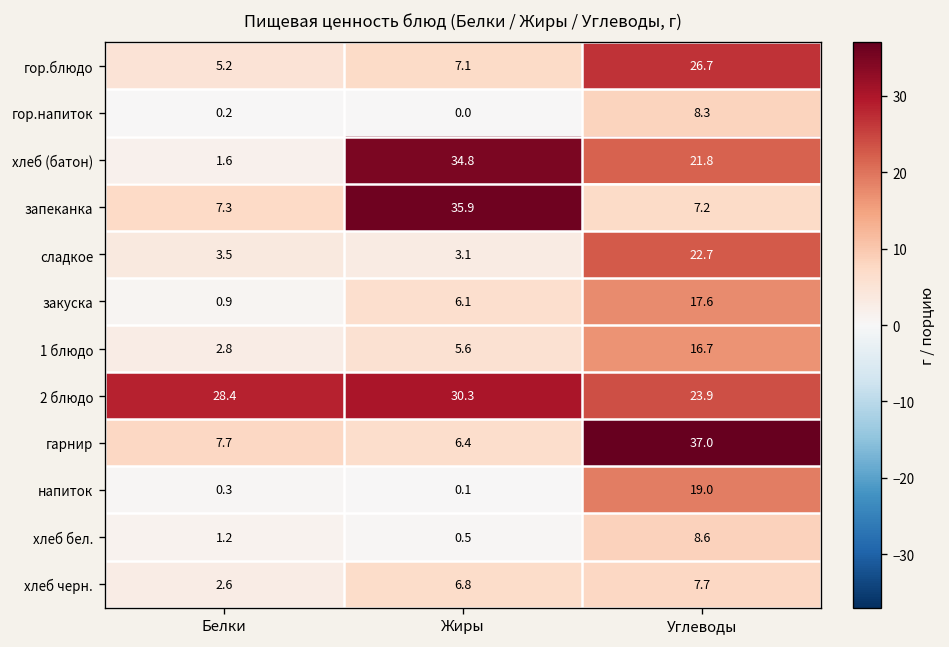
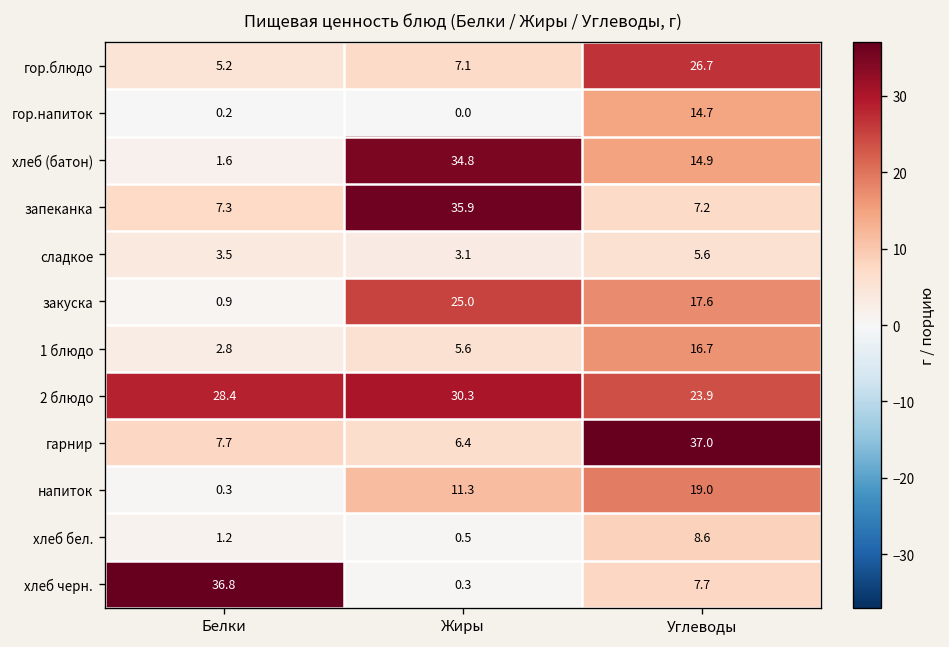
  {
    "гор.блюдо": {
      "Белки": 5.2,
      "Жиры": 7.1,
      "Углеводы": 26.7
    },
    "гор.напиток": {
      "Белки": 0.2,
      "Жиры": 0.0,
-     "Углеводы": 8.3
+     "Углеводы": 14.7
    },
    "хлеб (батон)": {
      "Белки": 1.6,
      "Жиры": 34.8,
-     "Углеводы": 21.8
+     "Углеводы": 14.9
    },
    "запеканка": {
      "Белки": 7.3,
      "Жиры": 35.9,
      "Углеводы": 7.2
    },
    "сладкое": {
      "Белки": 3.5,
      "Жиры": 3.1,
-     "Углеводы": 22.7
+     "Углеводы": 5.6
    },
    "закуска": {
      "Белки": 0.9,
-     "Жиры": 6.1,
+     "Жиры": 25.0,
      "Углеводы": 17.6
    },
    "1 блюдо": {
      "Белки": 2.8,
      "Жиры": 5.6,
      "Углеводы": 16.7
    },
    "2 блюдо": {
      "Белки": 28.4,
      "Жиры": 30.3,
      "Углеводы": 23.9
    },
    "гарнир": {
      "Белки": 7.7,
      "Жиры": 6.4,
      "Углеводы": 37.0
    },
    "напиток": {
      "Белки": 0.3,
-     "Жиры": 0.1,
+     "Жиры": 11.3,
      "Углеводы": 19.0
    },
    "хлеб бел.": {
      "Белки": 1.2,
      "Жиры": 0.5,
      "Углеводы": 8.6
    },
    "хлеб черн.": {
-     "Белки": 2.6,
-     "Жиры": 6.8,
+     "Белки": 36.8,
+     "Жиры": 0.3,
      "Углеводы": 7.7
    }
  }
